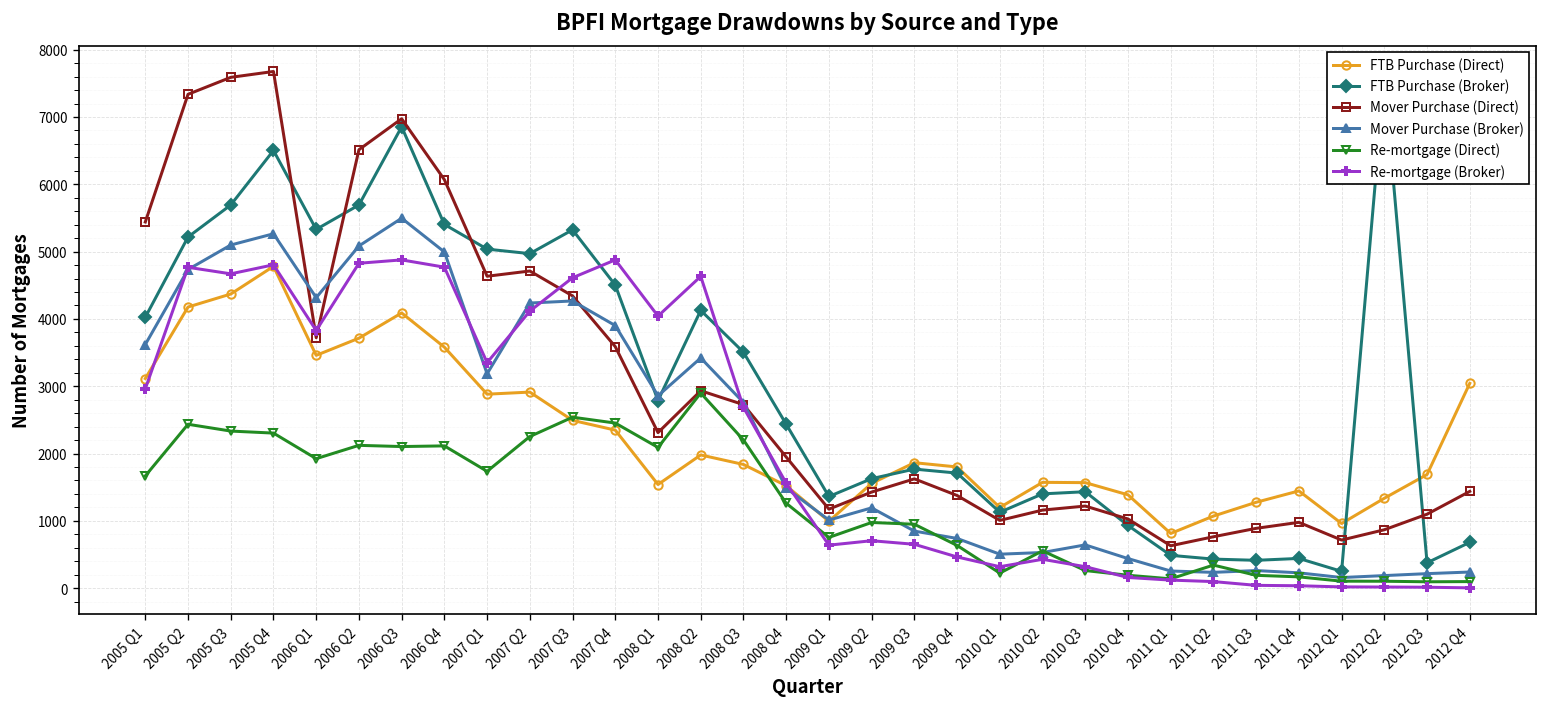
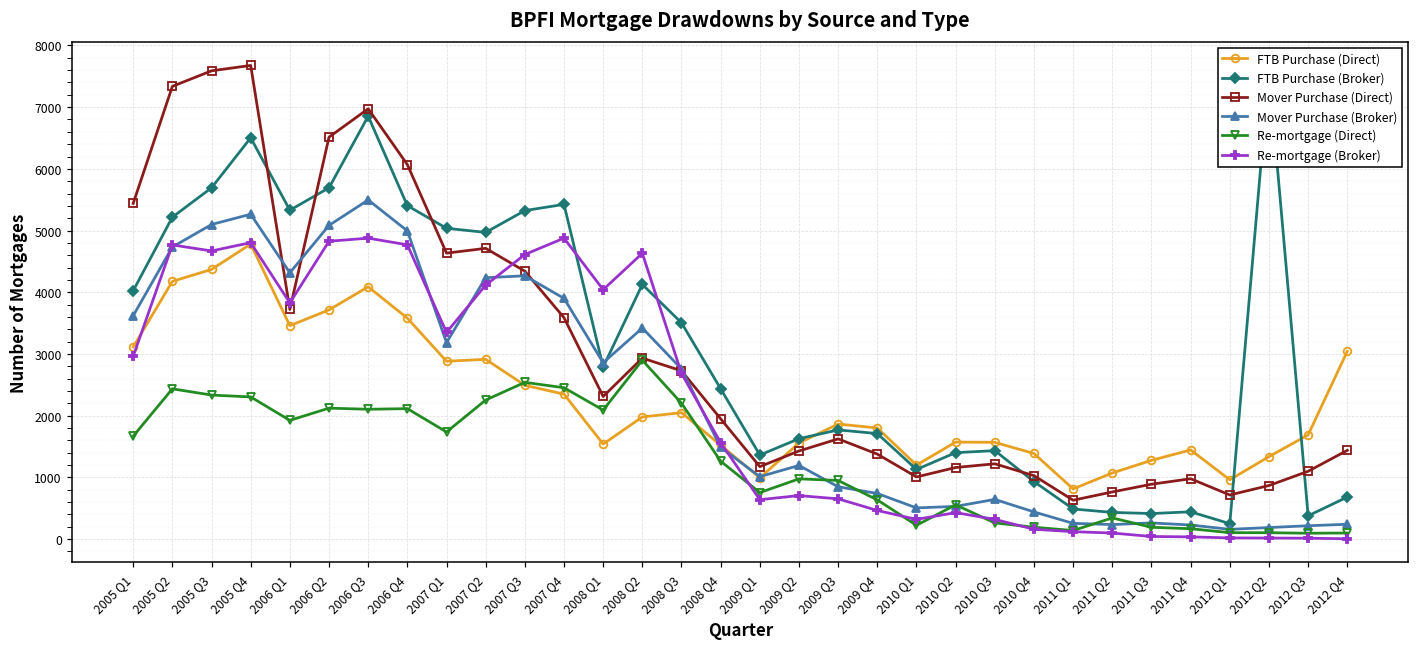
  {
    "FTB Purchase (Direct)": {
      "2005 Q1": 3100,
      "2005 Q2": 4200,
      "2005 Q3": 4400,
      "2006 Q1": 3500,
      "2006 Q2": 3700,
      "2006 Q3": 4100,
      "2006 Q4": 3600,
      "2007 Q1": 2900,
      "2007 Q2": 2900,
      "2007 Q3": 2500,
      "2007 Q4": 2300,
      "2008 Q1": 1500,
      "2008 Q2": 2000,
-     "2008 Q3": 1800,
+     "2008 Q3": 2000,
      "2009 Q2": 1600,
      "2009 Q3": 1900,
      "2009 Q4": 1800,
      "2010 Q1": 1200,
      "2010 Q2": 1600,
      "2010 Q3": 1600,
      "2010 Q4": 1400,
      "2011 Q1": 800,
      "2011 Q2": 1100,
      "2011 Q3": 1300,
      "2011 Q4": 1400,
      "2012 Q1": 1000,
      "2012 Q2": 1300,
      "2012 Q3": 1700,
      "2012 Q4": 3000
    },
    "FTB Purchase (Broker)": {
      "2005 Q1": 4000,
      "2005 Q2": 5200,
      "2005 Q3": 5700,
      "2005 Q4": 6500,
      "2006 Q1": 5300,
      "2006 Q2": 5700,
      "2006 Q3": 6900,
      "2006 Q4": 5400,
      "2007 Q1": 5000,
      "2007 Q2": 5000,
      "2007 Q3": 5300,
-     "2007 Q4": 4500,
+     "2007 Q4": 5400,
      "2008 Q1": 2800,
      "2008 Q2": 4100,
      "2008 Q3": 3500,
      "2008 Q4": 2400,
      "2009 Q1": 1400,
      "2009 Q2": 1600,
      "2009 Q3": 1800,
      "2009 Q4": 1700,
      "2010 Q1": 1100,
      "2010 Q2": 1400,
      "2010 Q3": 1400,
      "2010 Q4": 900,
      "2011 Q1": 500,
      "2011 Q2": 400,
      "2011 Q3": 400,
      "2011 Q4": 400,
      "2012 Q1": 300,
      "2012 Q3": 400,
      "2012 Q4": 700
    },
    "Mover Purchase (Direct)": {
      "2005 Q1": 5400,
      "2005 Q2": 7300,
      "2005 Q3": 7600,
      "2005 Q4": 7700,
      "2006 Q1": 3700,
      "2006 Q2": 6500,
      "2006 Q3": 7000,
      "2006 Q4": 6100,
      "2007 Q1": 4600,
      "2007 Q2": 4700,
      "2007 Q3": 4300,
      "2007 Q4": 3600,
      "2008 Q1": 2300,
      "2008 Q4": 1900,
      "2009 Q1": 1200,
      "2009 Q2": 1400,
      "2009 Q3": 1600,
      "2009 Q4": 1400,
      "2010 Q1": 1000,
      "2010 Q2": 1200,
      "2010 Q3": 1200,
      "2010 Q4": 1000,
      "2011 Q1": 600,
      "2011 Q2": 800,
      "2011 Q3": 900,
      "2011 Q4": 1000,
      "2012 Q1": 700,
      "2012 Q2": 900,
      "2012 Q3": 1100,
      "2012 Q4": 1400
    },
    "Mover Purchase (Broker)": {
      "2005 Q1": 3600,
      "2005 Q3": 5100,
      "2005 Q4": 5300,
      "2006 Q1": 4300,
      "2006 Q2": 5100,
      "2006 Q3": 5500,
      "2006 Q4": 5000,
      "2007 Q1": 3200,
      "2007 Q2": 4200,
      "2007 Q3": 4300,
      "2007 Q4": 3900,
      "2008 Q1": 2900,
      "2008 Q2": 3400,
      "2009 Q2": 1200,
      "2009 Q3": 800,
      "2009 Q4": 700,
      "2010 Q1": 500,
      "2010 Q3": 600,
      "2010 Q4": 400,
      "2011 Q1": 300,
      "2011 Q2": 200,
      "2011 Q3": 300,
      "2011 Q4": 200,
      "2012 Q1": 200,
      "2012 Q2": 200,
      "2012 Q3": 200,
      "2012 Q4": 200
    },
    "Re-mortgage (Direct)": {
      "2005 Q1": 1700,
      "2005 Q2": 2400,
      "2005 Q3": 2300,
      "2005 Q4": 2300,
      "2006 Q1": 1900,
      "2006 Q2": 2100,
      "2006 Q3": 2100,
      "2006 Q4": 2100,
      "2007 Q1": 1700,
      "2007 Q2": 2300,
      "2007 Q3": 2500,
      "2007 Q4": 2500,
      "2008 Q1": 2100,
      "2008 Q3": 2200,
      "2008 Q4": 1300,
      "2009 Q1": 800,
      "2009 Q2": 1000,
      "2009 Q3": 1000,
      "2009 Q4": 600,
      "2010 Q1": 200,
      "2010 Q3": 300,
      "2011 Q2": 300,
      "2011 Q3": 200,
      "2011 Q4": 200,
      "2012 Q1": 100,
      "2012 Q2": 100,
      "2012 Q3": 100,
      "2012 Q4": 100
    },
    "Re-mortgage (Broker)": {
      "2005 Q1": 3000,
      "2005 Q3": 4700,
      "2006 Q1": 3800,
      "2006 Q2": 4800,
      "2006 Q3": 4900,
      "2006 Q4": 4800,
      "2007 Q1": 3400,
      "2007 Q2": 4100,
      "2007 Q3": 4600,
      "2007 Q4": 4900,
      "2008 Q1": 4000,
      "2008 Q2": 4600,
      "2009 Q1": 600,
      "2009 Q2": 700,
      "2009 Q3": 700,
      "2009 Q4": 500,
      "2010 Q1": 300,
      "2010 Q2": 400,
      "2010 Q3": 300,
      "2011 Q2": 100,
      "2011 Q3": 0,
      "2011 Q4": 0,
      "2012 Q1": 0,
      "2012 Q2": 0,
      "2012 Q3": 0,
      "2012 Q4": 0
    }
  }
